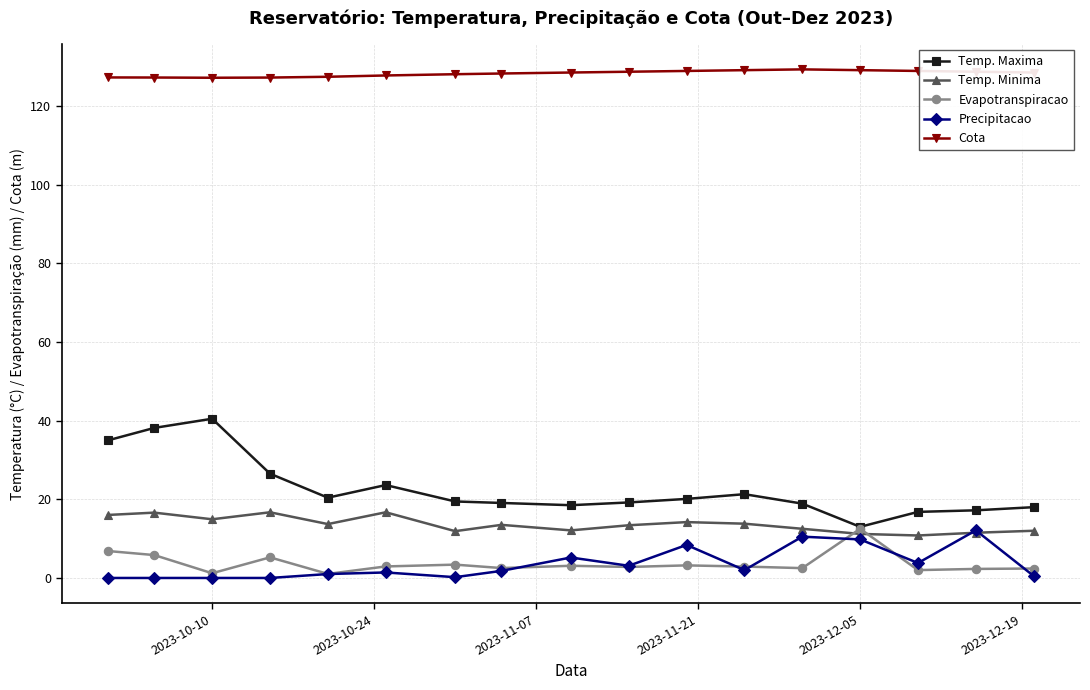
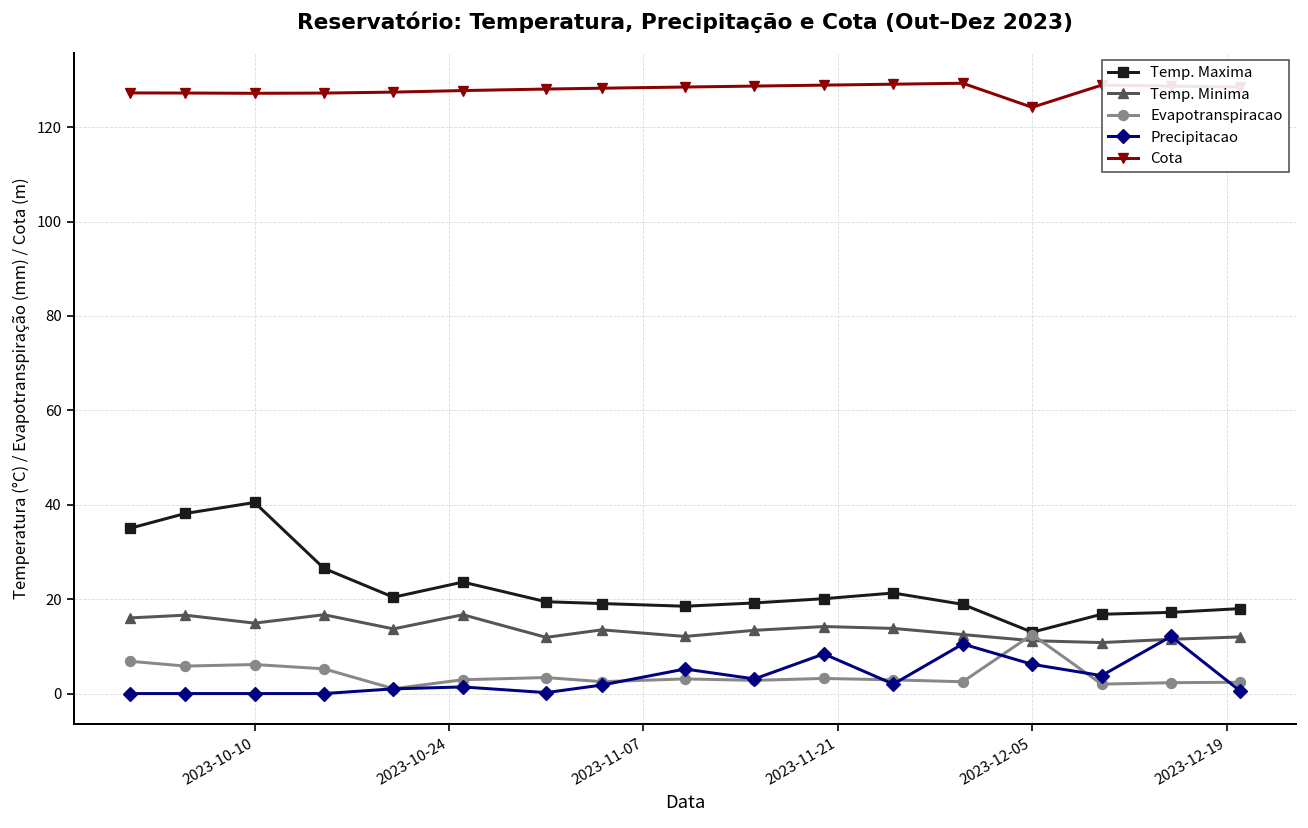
  {
    "Temp. Maxima": {
      "2023-10-10": 40
    },
    "Temp. Minima": {
      "2023-10-10": 15,
      "2023-12-05": 11
    },
    "Evapotranspiracao": {
-     "2023-10-10": 1
+     "2023-10-10": 6
    },
    "Precipitacao": {
      "2023-10-10": 0,
-     "2023-12-05": 10
+     "2023-12-05": 6
    },
    "Cota": {
      "2023-10-10": 127,
-     "2023-12-05": 129
+     "2023-12-05": 124
    }
  }
